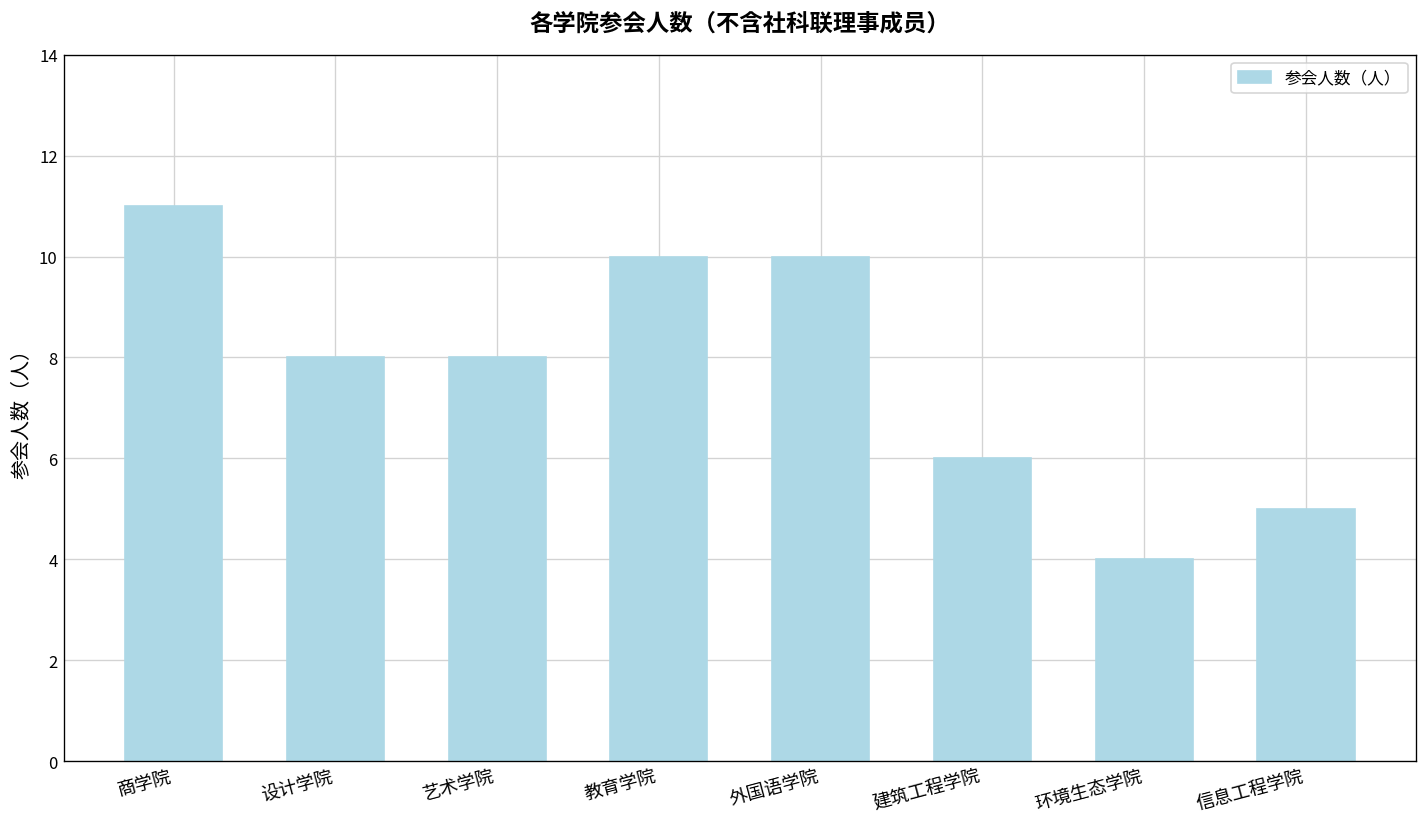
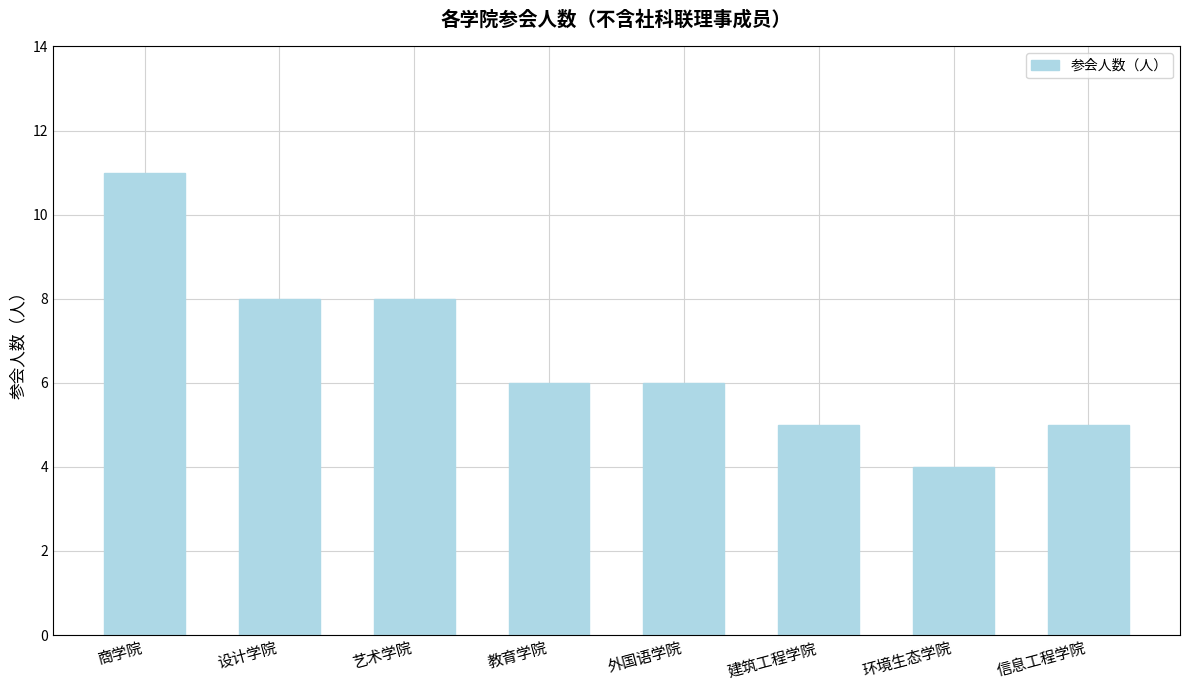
  {
    "商学院": 11,
    "设计学院": 8,
    "艺术学院": 8,
-   "教育学院": 10,
-   "外国语学院": 10,
-   "建筑工程学院": 6,
+   "教育学院": 6,
+   "外国语学院": 6,
+   "建筑工程学院": 5,
    "环境生态学院": 4,
    "信息工程学院": 5
  }
